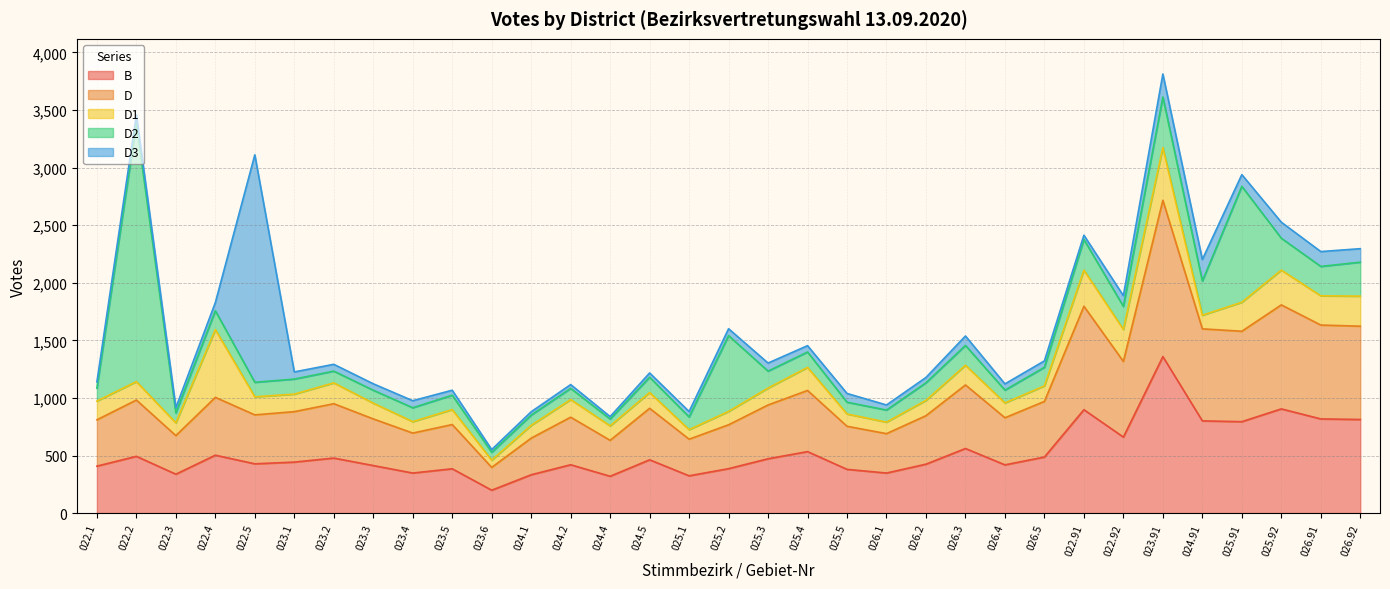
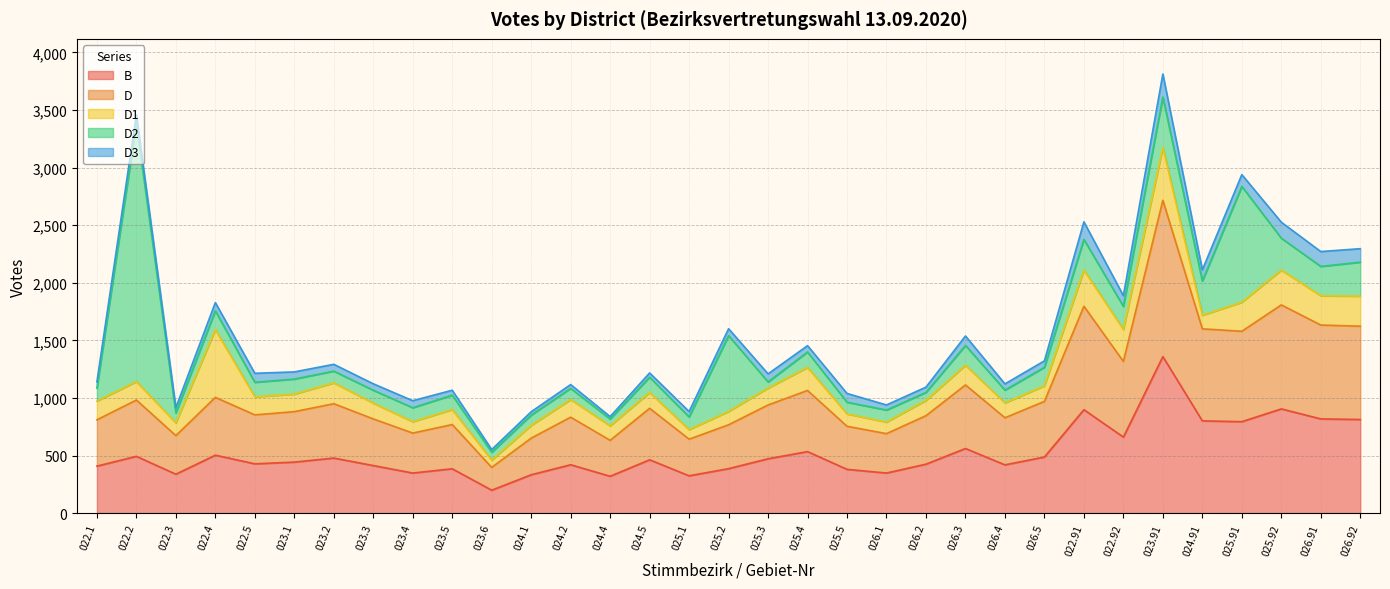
  {
    "D1": {
      "022.1": "160",
      "022.2": "160",
      "022.3": "110",
      "022.4": "590",
      "022.5": "160",
      "023.1": "150",
      "023.2": "180",
      "023.3": "140",
      "023.4": "100",
      "023.5": "130",
      "023.6": "60",
      "024.1": "110",
      "024.2": "150",
      "024.4": "130",
      "024.5": "140",
      "025.1": "80",
      "025.2": "120",
      "025.3": "150",
      "025.4": "200",
      "025.5": "110",
      "026.1": "100",
      "026.2": "130",
      "026.3": "170",
      "026.4": "130",
      "026.5": "140",
      "022.91": "310",
      "022.92": "280",
      "023.91": "460",
      "024.91": "120",
      "025.91": "250",
      "025.92": "300",
      "026.91": "250",
      "026.92": "260"
    },
    "D2": {
      "022.1": "110",
      "022.3": "90",
      "022.4": "160",
      "022.5": "130",
      "023.1": "130",
      "023.2": "100",
      "023.3": "110",
      "023.4": "120",
      "023.5": "130",
      "023.6": "70",
      "024.1": "90",
      "024.2": "100",
      "024.5": "130",
      "025.1": "110",
      "025.2": "660",
-     "025.3": "150",
+     "025.3": "50",
      "025.4": "130",
      "025.5": "100",
      "026.1": "110",
-     "026.2": "150",
+     "026.2": "70",
      "026.3": "170",
      "026.4": "110",
      "026.5": "160",
      "022.91": "270",
      "022.92": "200",
      "023.91": "440",
      "024.91": "300",
      "025.91": "1,010",
      "025.92": "280",
      "026.91": "260",
      "026.92": "300"
    },
    "D3": {
      "022.1": "50",
      "022.3": "50",
      "022.4": "70",
-     "022.5": "1,980",
+     "022.5": "80",
      "023.1": "60",
      "023.2": "60",
      "023.3": "60",
      "023.4": "60",
      "023.5": "40",
      "023.6": "20",
      "024.1": "30",
      "024.2": "30",
      "024.5": "40",
      "025.1": "50",
      "025.2": "60",
      "025.3": "70",
      "025.4": "60",
      "025.5": "80",
      "026.1": "40",
      "026.2": "50",
      "026.3": "80",
      "026.4": "50",
      "026.5": "60",
-     "022.91": "40",
+     "022.91": "150",
      "022.92": "90",
      "023.91": "200",
-     "024.91": "190",
+     "024.91": "100",
      "025.91": "100",
      "025.92": "140",
      "026.91": "130",
      "026.92": "120"
    }
  }
